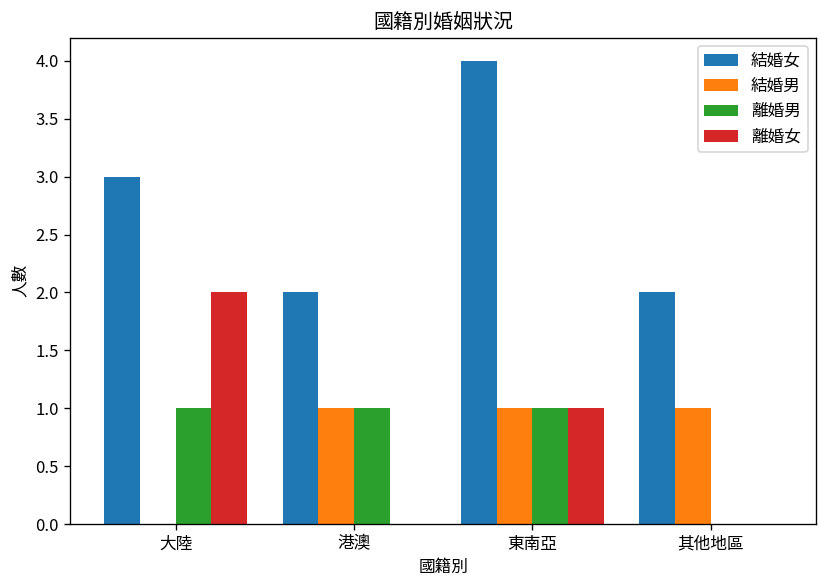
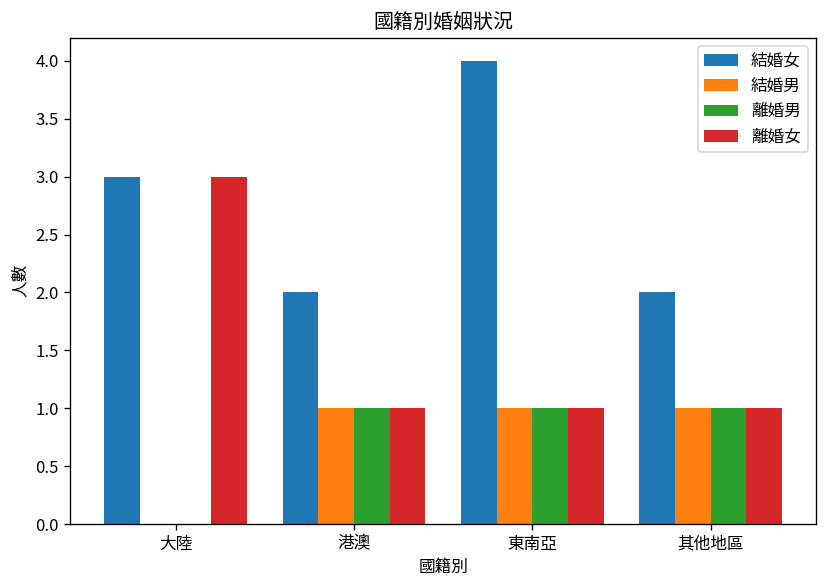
  {
    "結婚女": {
      "大陸": 3,
      "港澳": 2,
      "東南亞": 4,
      "其他地區": 2
    },
    "結婚男": {
      "大陸": 0,
      "港澳": 1,
      "東南亞": 1,
      "其他地區": 1
    },
    "離婚男": {
-     "大陸": 1,
+     "大陸": 0,
      "港澳": 1,
      "東南亞": 1,
-     "其他地區": 0
+     "其他地區": 1
    },
    "離婚女": {
-     "大陸": 2,
-     "港澳": 0,
+     "大陸": 3,
+     "港澳": 1,
      "東南亞": 1,
-     "其他地區": 0
+     "其他地區": 1
    }
  }
